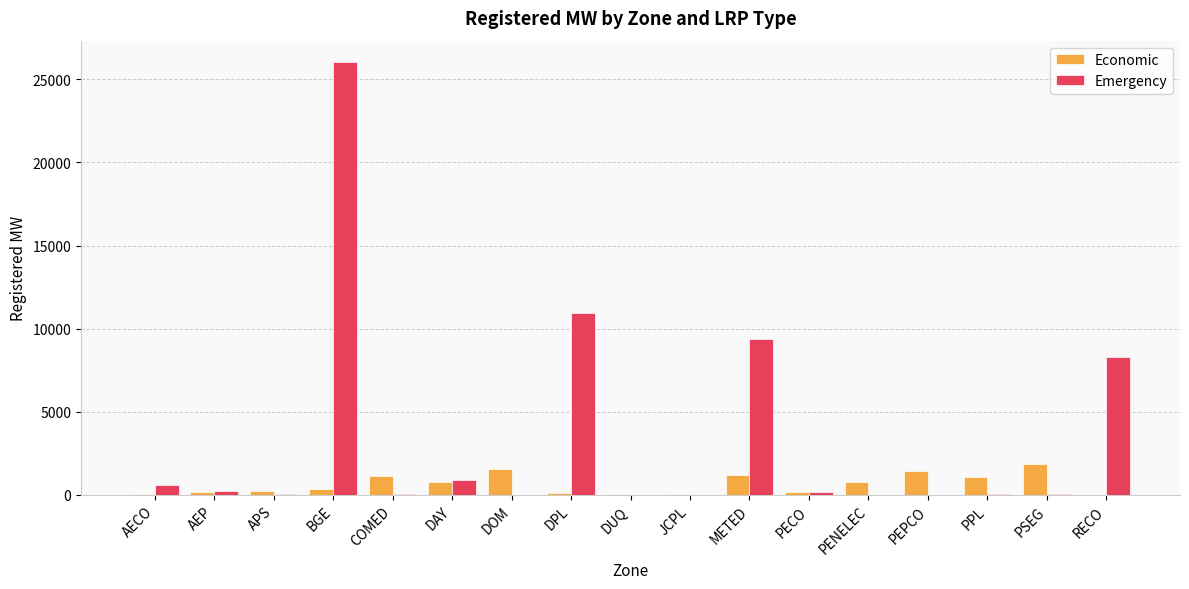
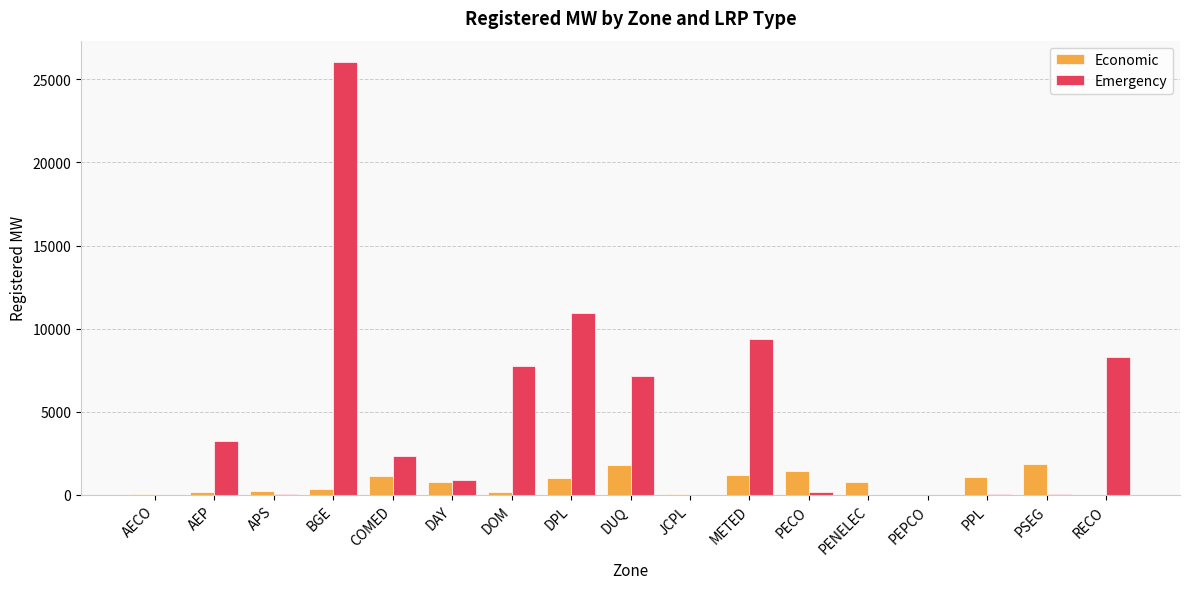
  {
    "Economic": {
      "AEP": 200,
      "APS": 200,
      "BGE": 400,
      "COMED": 1100,
      "DAY": 800,
-     "DOM": 1600,
-     "DPL": 100,
-     "DUQ": 100,
+     "DOM": 200,
+     "DPL": 1000,
+     "DUQ": 1800,
      "METED": 1200,
-     "PECO": 200,
+     "PECO": 1400,
      "PENELEC": 700,
-     "PEPCO": 1400,
+     "PEPCO": 0,
      "PPL": 1100,
      "PSEG": 1900
    },
    "Emergency": {
-     "AECO": 600,
-     "AEP": 200,
+     "AECO": 0,
+     "AEP": 3300,
      "BGE": 26000,
-     "COMED": 100,
+     "COMED": 2300,
      "DAY": 900,
-     "DOM": 0,
+     "DOM": 7800,
      "DPL": 10900,
-     "DUQ": 0,
+     "DUQ": 7100,
      "METED": 9400,
      "RECO": 8300
    }
  }
